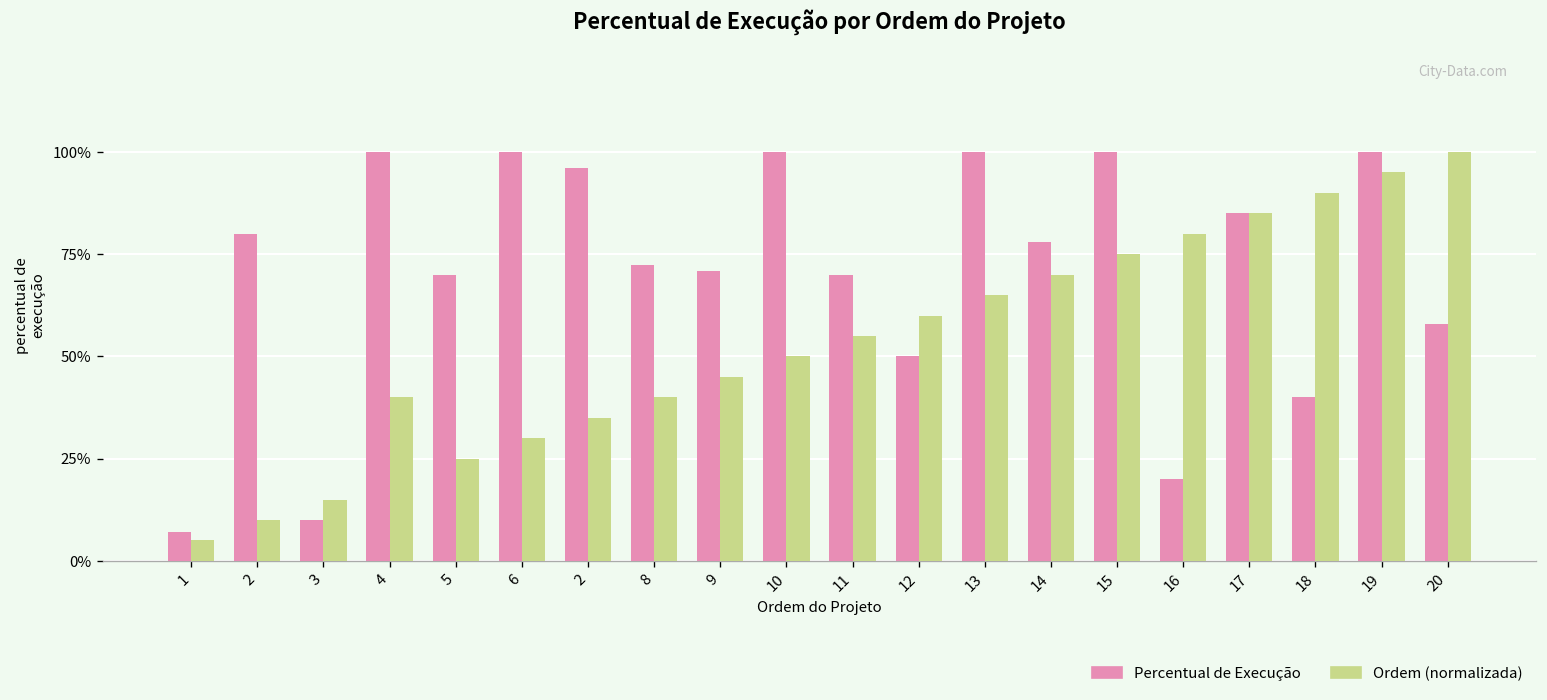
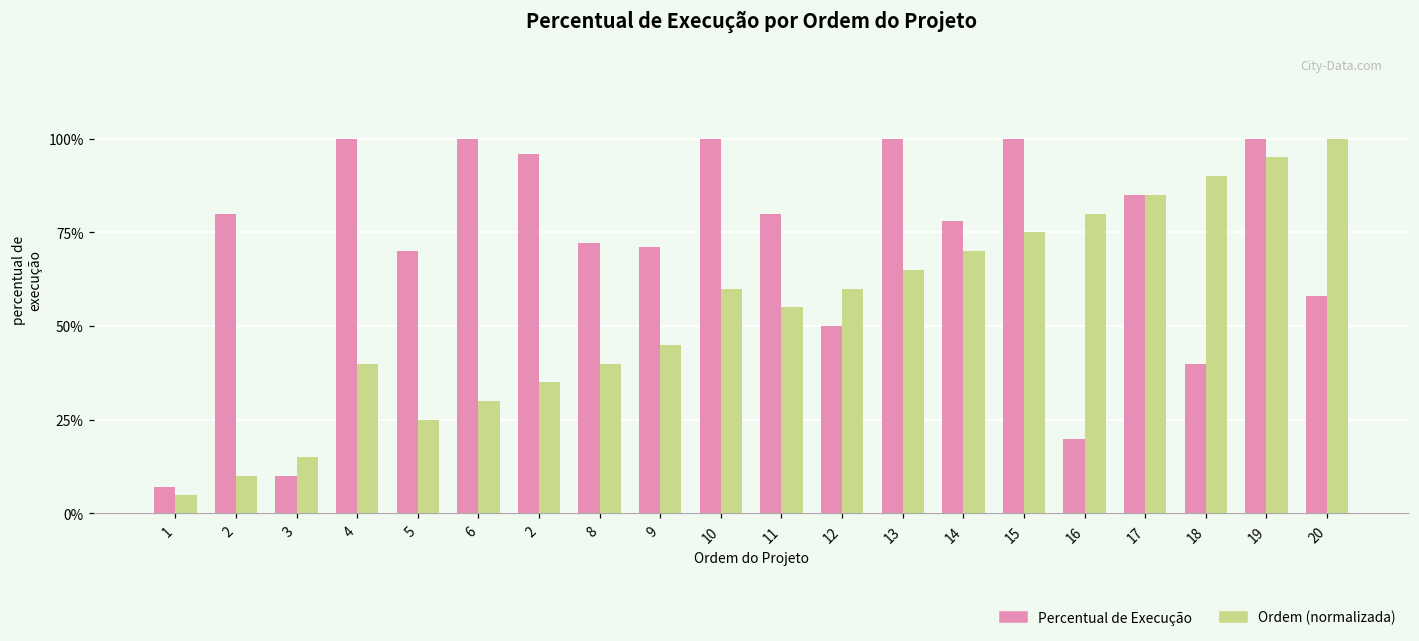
  {
    "Percentual de Execução": {
      "1": "7%",
      "3": "10%",
      "4": "100%",
      "5": "70%",
      "6": "100%",
      "8": "72%",
      "9": "71%",
      "10": "100%",
-     "11": "70%",
+     "11": "80%",
      "12": "50%",
      "13": "100%",
      "14": "78%",
      "15": "100%",
      "16": "20%",
      "17": "85%",
      "18": "40%",
      "19": "100%",
      "20": "58%"
    },
    "Ordem (normalizada)": {
      "1": "5%",
      "3": "15%",
      "4": "40%",
      "5": "25%",
      "6": "30%",
      "8": "40%",
      "9": "45%",
-     "10": "50%",
+     "10": "60%",
      "11": "55%",
      "12": "60%",
      "13": "65%",
      "14": "70%",
      "15": "75%",
      "16": "80%",
      "17": "85%",
      "18": "90%",
      "19": "95%",
      "20": "100%"
    }
  }
